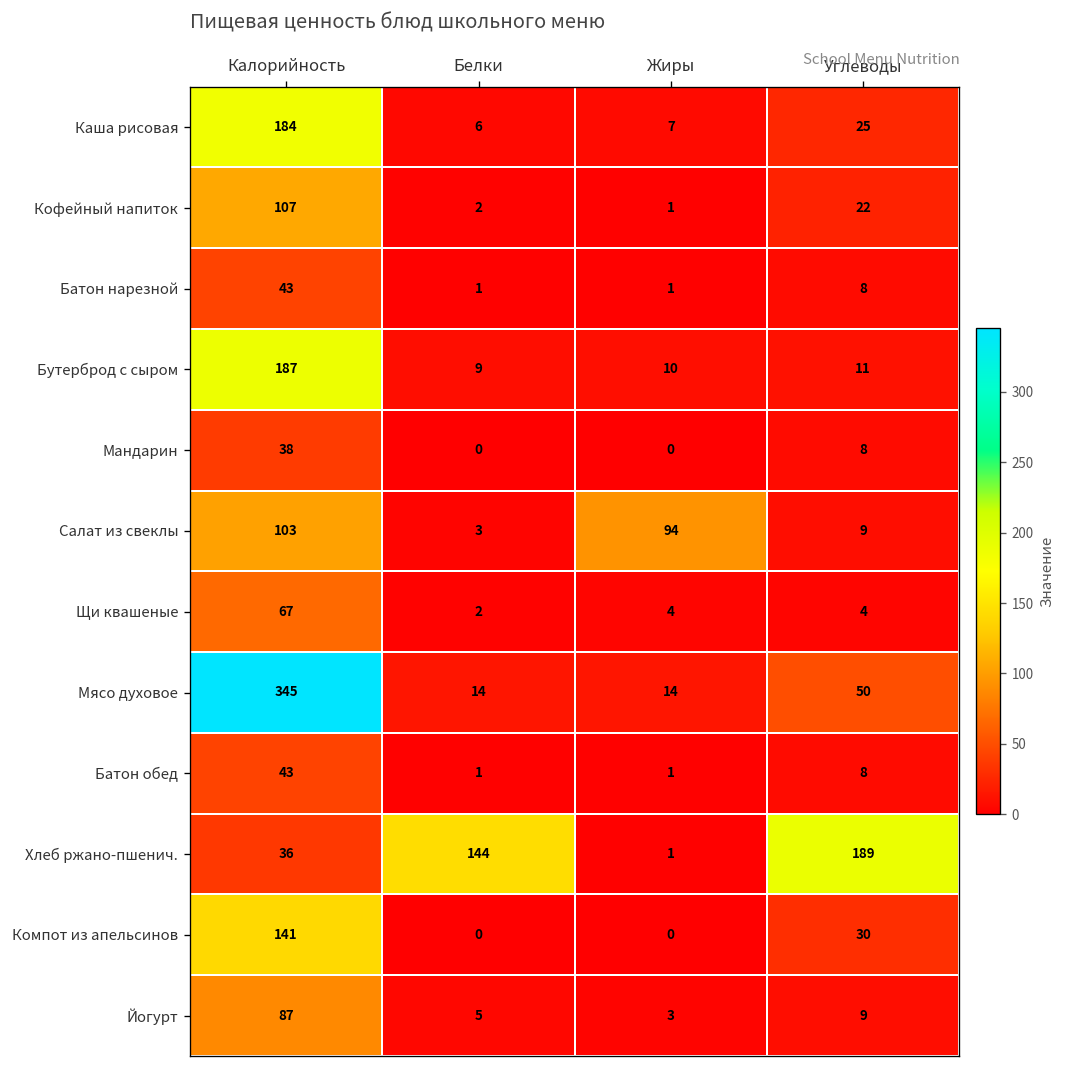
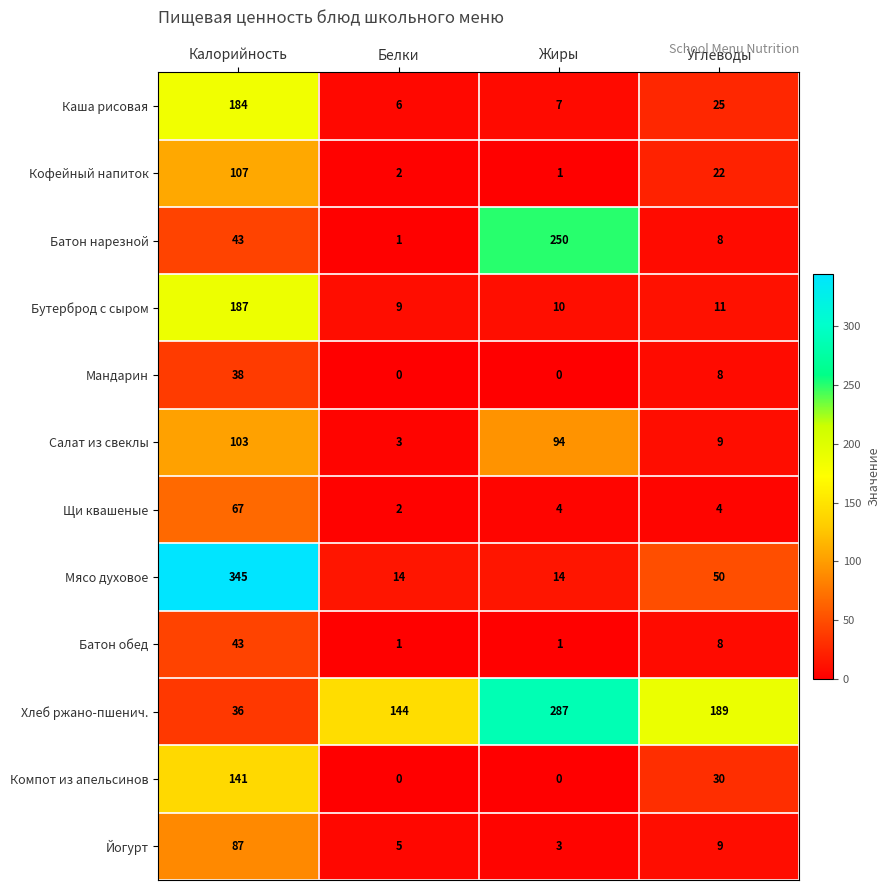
  {
    "Каша рисовая": {
      "Калорийность": 184,
      "Белки": 6,
      "Жиры": 7,
      "Углеводы": 25
    },
    "Кофейный напиток": {
      "Калорийность": 107,
      "Белки": 2,
      "Жиры": 1,
      "Углеводы": 22
    },
    "Батон нарезной": {
      "Калорийность": 43,
      "Белки": 1,
-     "Жиры": 1,
+     "Жиры": 250,
      "Углеводы": 8
    },
    "Бутерброд с сыром": {
      "Калорийность": 187,
      "Белки": 9,
      "Жиры": 10,
      "Углеводы": 11
    },
    "Мандарин": {
      "Калорийность": 38,
      "Белки": 0,
      "Жиры": 0,
      "Углеводы": 8
    },
    "Салат из свеклы": {
      "Калорийность": 103,
      "Белки": 3,
      "Жиры": 94,
      "Углеводы": 9
    },
    "Щи квашеные": {
      "Калорийность": 67,
      "Белки": 2,
      "Жиры": 4,
      "Углеводы": 4
    },
    "Мясо духовое": {
      "Калорийность": 345,
      "Белки": 14,
      "Жиры": 14,
      "Углеводы": 50
    },
    "Батон обед": {
      "Калорийность": 43,
      "Белки": 1,
      "Жиры": 1,
      "Углеводы": 8
    },
    "Хлеб ржано-пшенич.": {
      "Калорийность": 36,
      "Белки": 144,
-     "Жиры": 1,
+     "Жиры": 287,
      "Углеводы": 189
    },
    "Компот из апельсинов": {
      "Калорийность": 141,
      "Белки": 0,
      "Жиры": 0,
      "Углеводы": 30
    },
    "Йогурт": {
      "Калорийность": 87,
      "Белки": 5,
      "Жиры": 3,
      "Углеводы": 9
    }
  }
